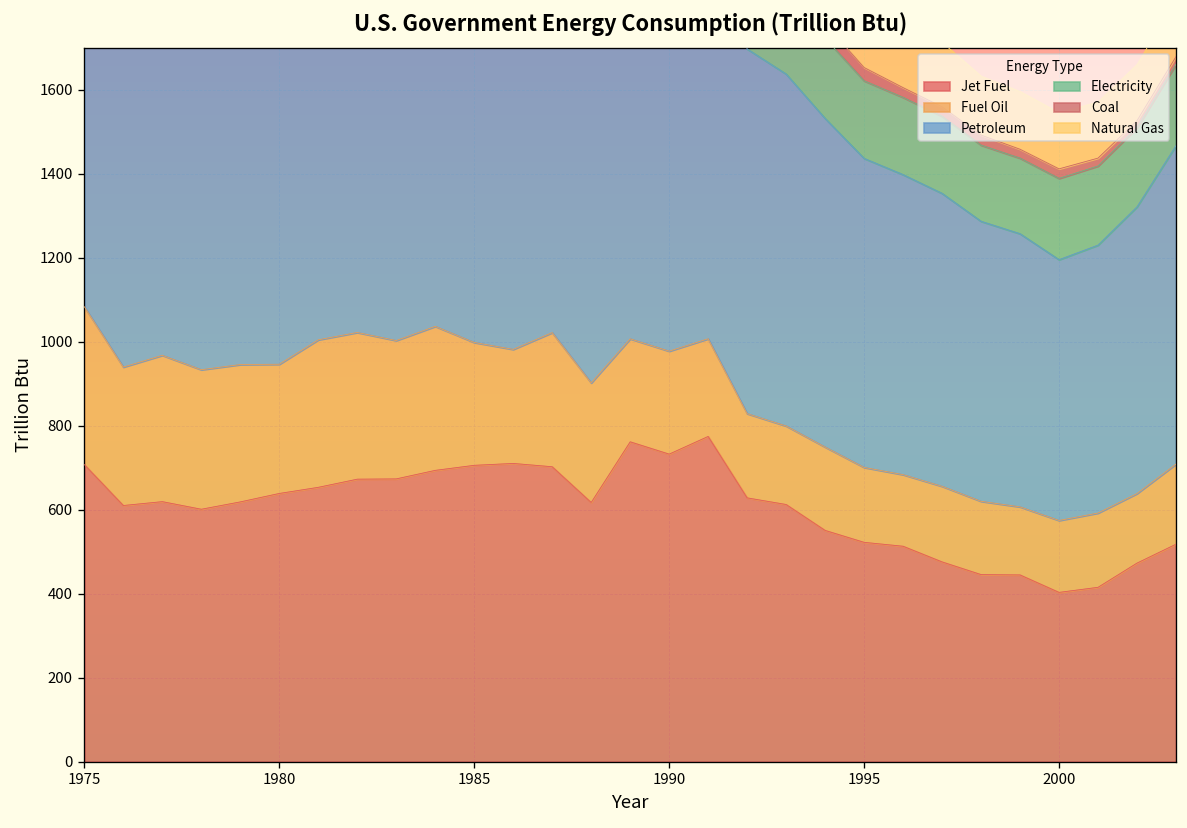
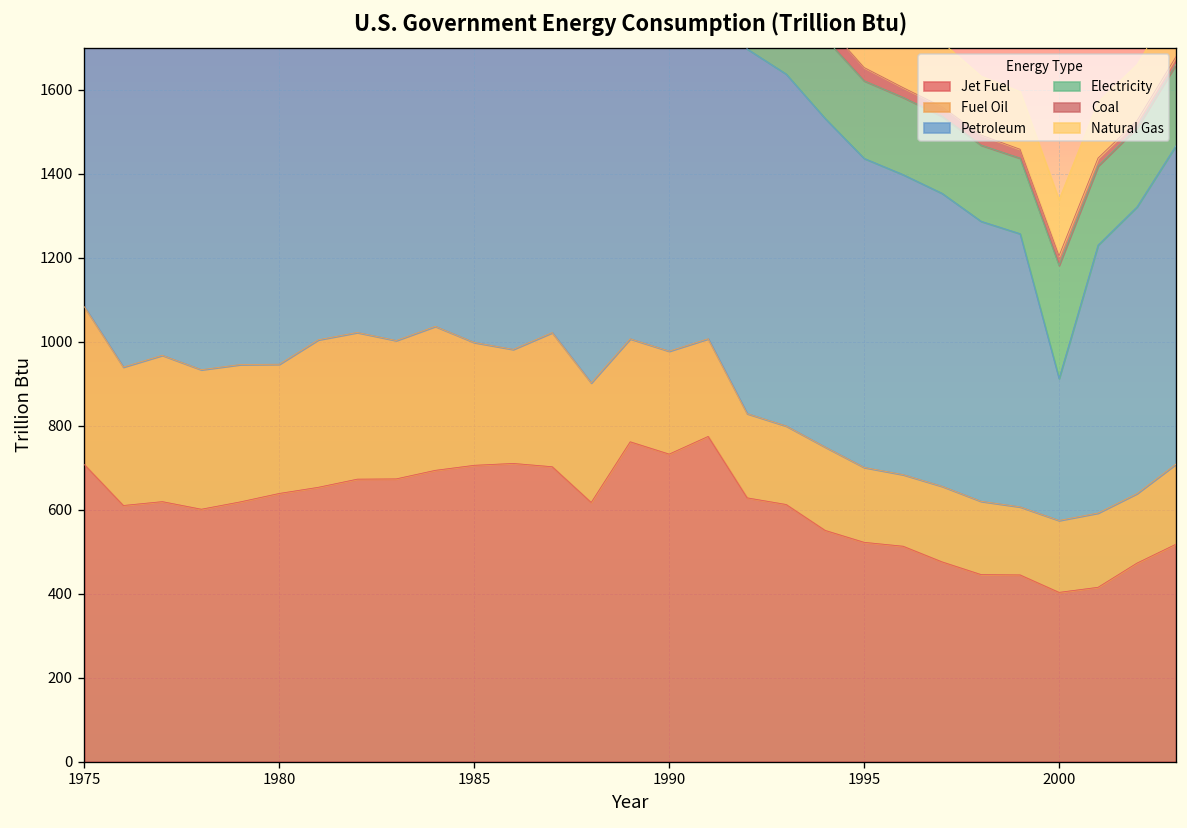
  {
    "Petroleum": {
      "1995": 740,
-     "2000": 620
+     "2000": 340
    },
    "Electricity": {
      "1995": 180,
-     "2000": 190
+     "2000": 270
    }
  }
